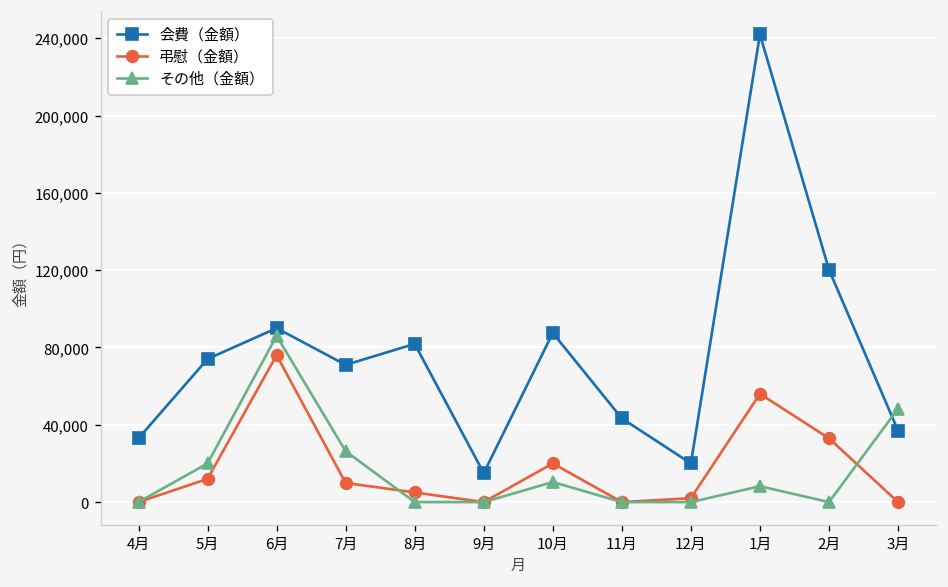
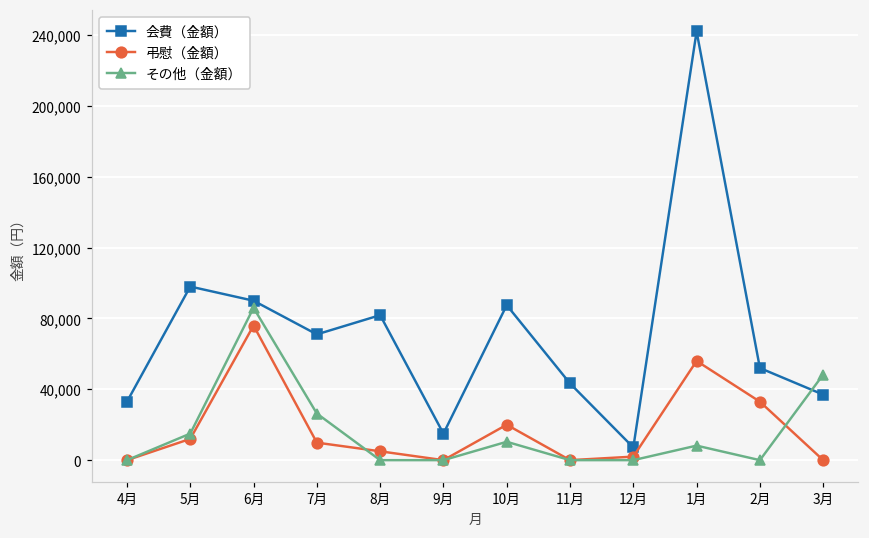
  {
    "会費（金額）": {
      "4月": "33,000",
-     "5月": "74,000",
+     "5月": "98,000",
      "6月": "90,000",
      "7月": "71,000",
      "8月": "82,000",
      "9月": "15,000",
      "10月": "87,000",
      "11月": "43,000",
-     "12月": "20,000",
+     "12月": "7,000",
      "1月": "242,000",
-     "2月": "120,000",
+     "2月": "52,000",
      "3月": "37,000"
    },
    "弔慰（金額）": {
      "5月": "12,000",
      "6月": "76,000",
      "7月": "10,000",
      "8月": "5,000",
      "10月": "20,000",
      "12月": "2,000",
      "1月": "56,000",
      "2月": "33,000",
      "3月": "0"
    },
    "その他（金額）": {
-     "5月": "20,000",
+     "5月": "15,000",
      "6月": "86,000",
      "7月": "26,000",
      "8月": "0",
      "10月": "10,000",
      "12月": "0",
      "1月": "8,000",
      "2月": "0",
      "3月": "48,000"
    }
  }
